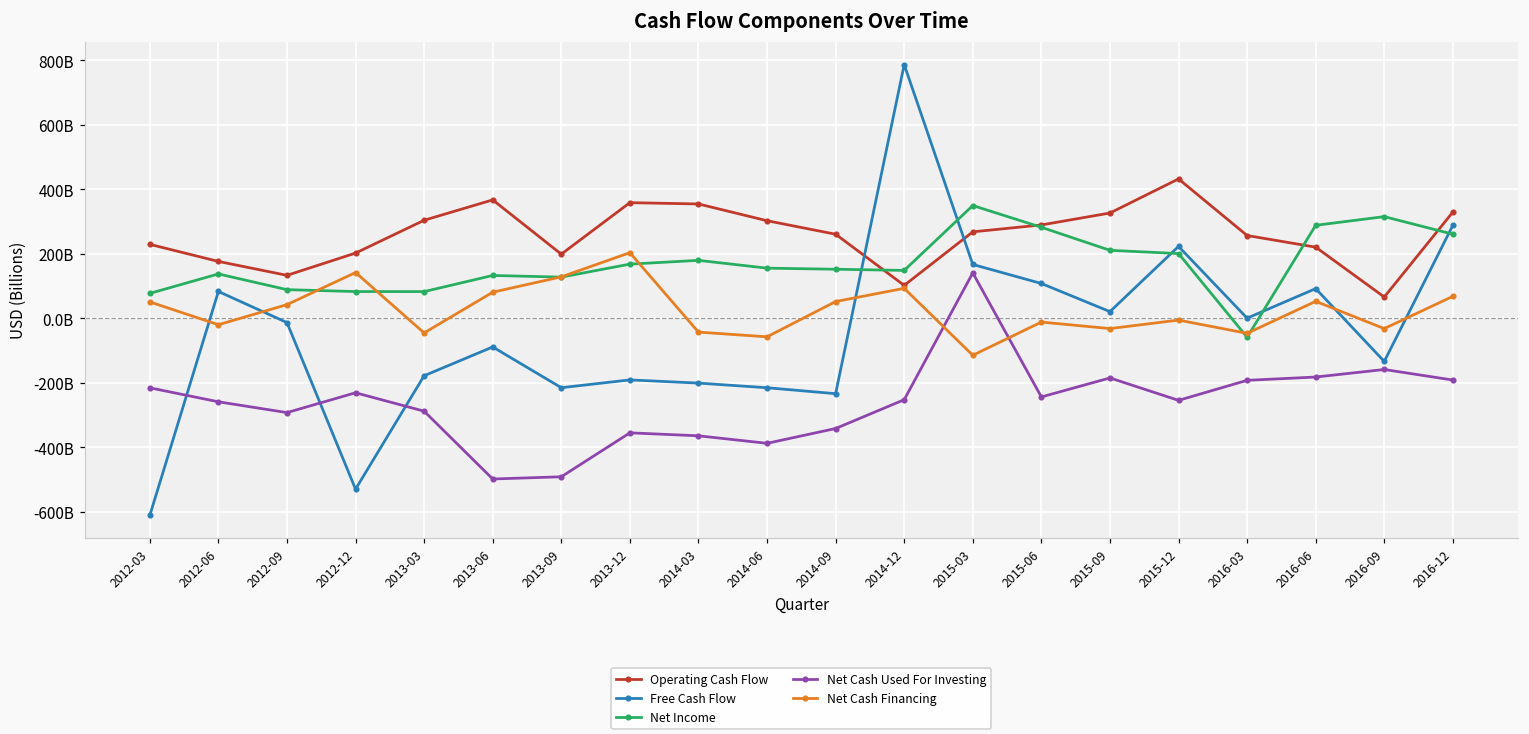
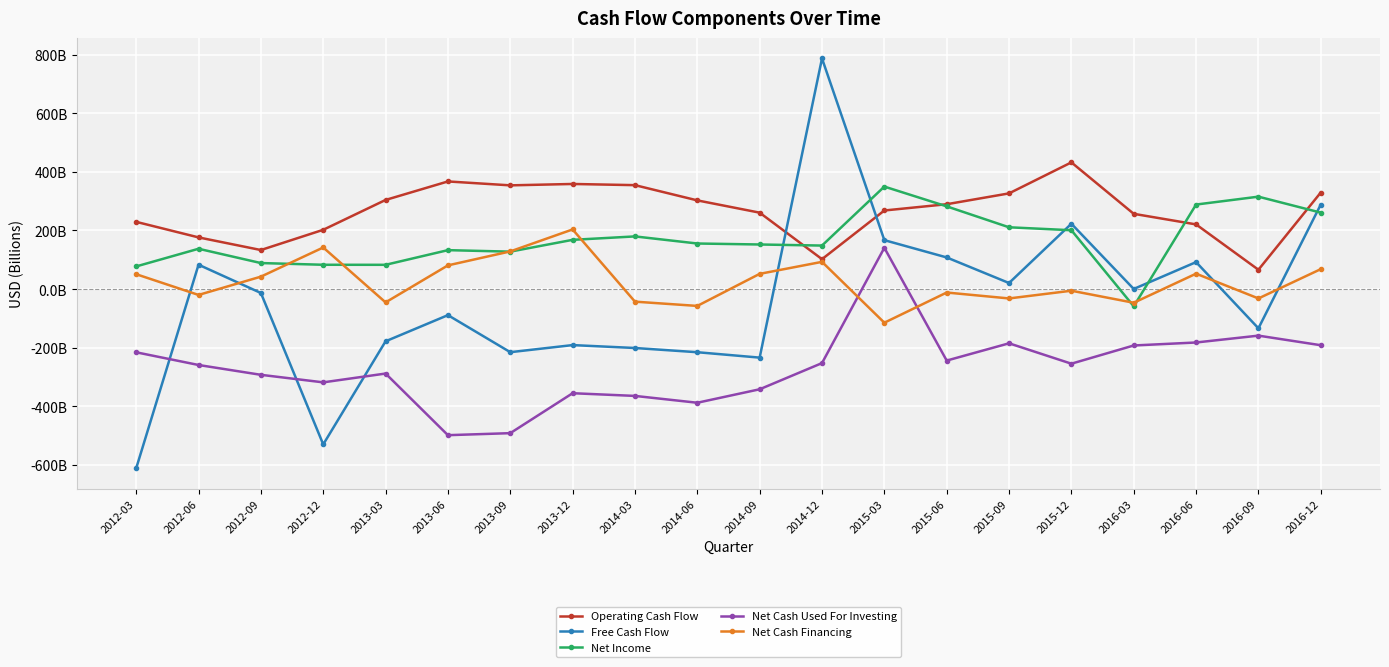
  {
    "Operating Cash Flow": {
      "2012-03": 230000000000,
      "2012-06": 180000000000,
      "2012-09": 130000000000,
      "2012-12": 200000000000,
      "2013-03": 300000000000,
      "2013-06": 370000000000,
-     "2013-09": 200000000000,
+     "2013-09": 350000000000,
      "2013-12": 360000000000,
      "2014-03": 350000000000,
      "2014-06": 300000000000,
      "2014-09": 260000000000,
      "2014-12": 100000000000,
      "2015-03": 270000000000,
      "2015-09": 330000000000,
      "2015-12": 430000000000,
      "2016-03": 260000000000,
      "2016-06": 220000000000,
      "2016-09": 70000000000,
      "2016-12": 330000000000
    },
    "Free Cash Flow": {
      "2012-03": -610000000000,
      "2012-06": 80000000000,
      "2012-09": -10000000000,
      "2012-12": -530000000000,
      "2013-03": -180000000000,
      "2013-06": -90000000000,
      "2013-09": -220000000000,
      "2013-12": -190000000000,
      "2014-03": -200000000000,
      "2014-06": -220000000000,
      "2014-09": -230000000000,
      "2014-12": 790000000000,
      "2015-03": 170000000000,
      "2015-06": 110000000000,
      "2015-09": 20000000000,
      "2015-12": 220000000000,
      "2016-03": 0,
      "2016-06": 90000000000,
      "2016-09": -130000000000,
      "2016-12": 290000000000
    },
    "Net Income": {
      "2012-03": 80000000000,
      "2012-06": 140000000000,
      "2012-09": 90000000000,
      "2012-12": 80000000000,
      "2013-03": 80000000000,
      "2013-06": 130000000000,
      "2013-12": 170000000000,
      "2014-03": 180000000000,
      "2014-06": 160000000000,
      "2014-09": 150000000000,
      "2014-12": 150000000000,
      "2015-03": 350000000000,
      "2015-09": 210000000000,
      "2015-12": 200000000000,
      "2016-03": -60000000000,
      "2016-06": 290000000000,
      "2016-09": 320000000000,
      "2016-12": 260000000000
    },
    "Net Cash Used For Investing": {
      "2012-03": -220000000000,
      "2012-06": -260000000000,
      "2012-09": -290000000000,
-     "2012-12": -230000000000,
+     "2012-12": -320000000000,
      "2013-03": -290000000000,
      "2013-06": -500000000000,
      "2013-09": -490000000000,
      "2013-12": -360000000000,
      "2014-03": -360000000000,
      "2014-06": -390000000000,
      "2014-09": -340000000000,
      "2014-12": -250000000000,
      "2015-03": 140000000000,
      "2015-06": -240000000000,
      "2015-09": -180000000000,
      "2015-12": -250000000000,
      "2016-03": -190000000000,
      "2016-06": -180000000000,
      "2016-09": -160000000000,
      "2016-12": -190000000000
    },
    "Net Cash Financing": {
      "2012-03": 50000000000,
      "2012-06": -20000000000,
      "2012-09": 40000000000,
      "2012-12": 140000000000,
      "2013-03": -50000000000,
      "2013-06": 80000000000,
      "2013-12": 200000000000,
      "2014-03": -40000000000,
      "2014-06": -60000000000,
      "2014-09": 50000000000,
      "2014-12": 90000000000,
      "2015-03": -110000000000,
      "2015-06": -10000000000,
      "2015-09": -30000000000,
      "2015-12": -10000000000,
      "2016-03": -50000000000,
      "2016-06": 50000000000,
      "2016-09": -30000000000,
      "2016-12": 70000000000
    }
  }
